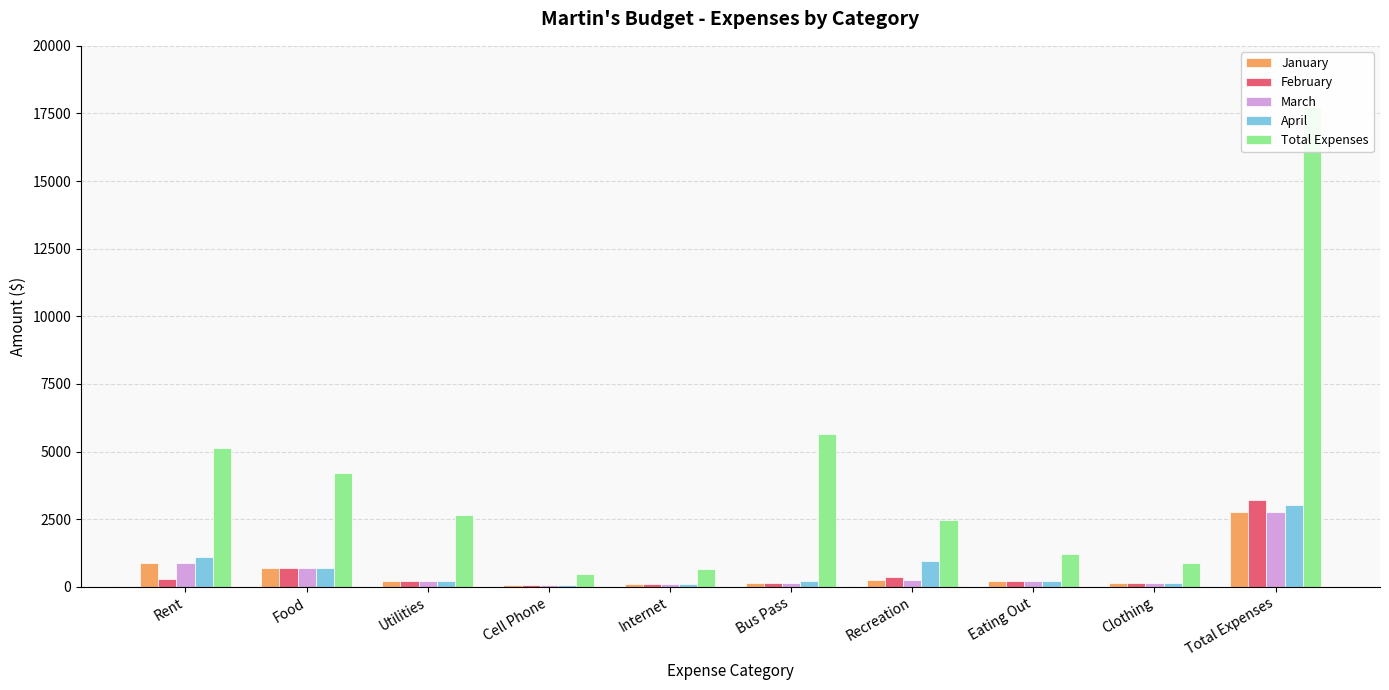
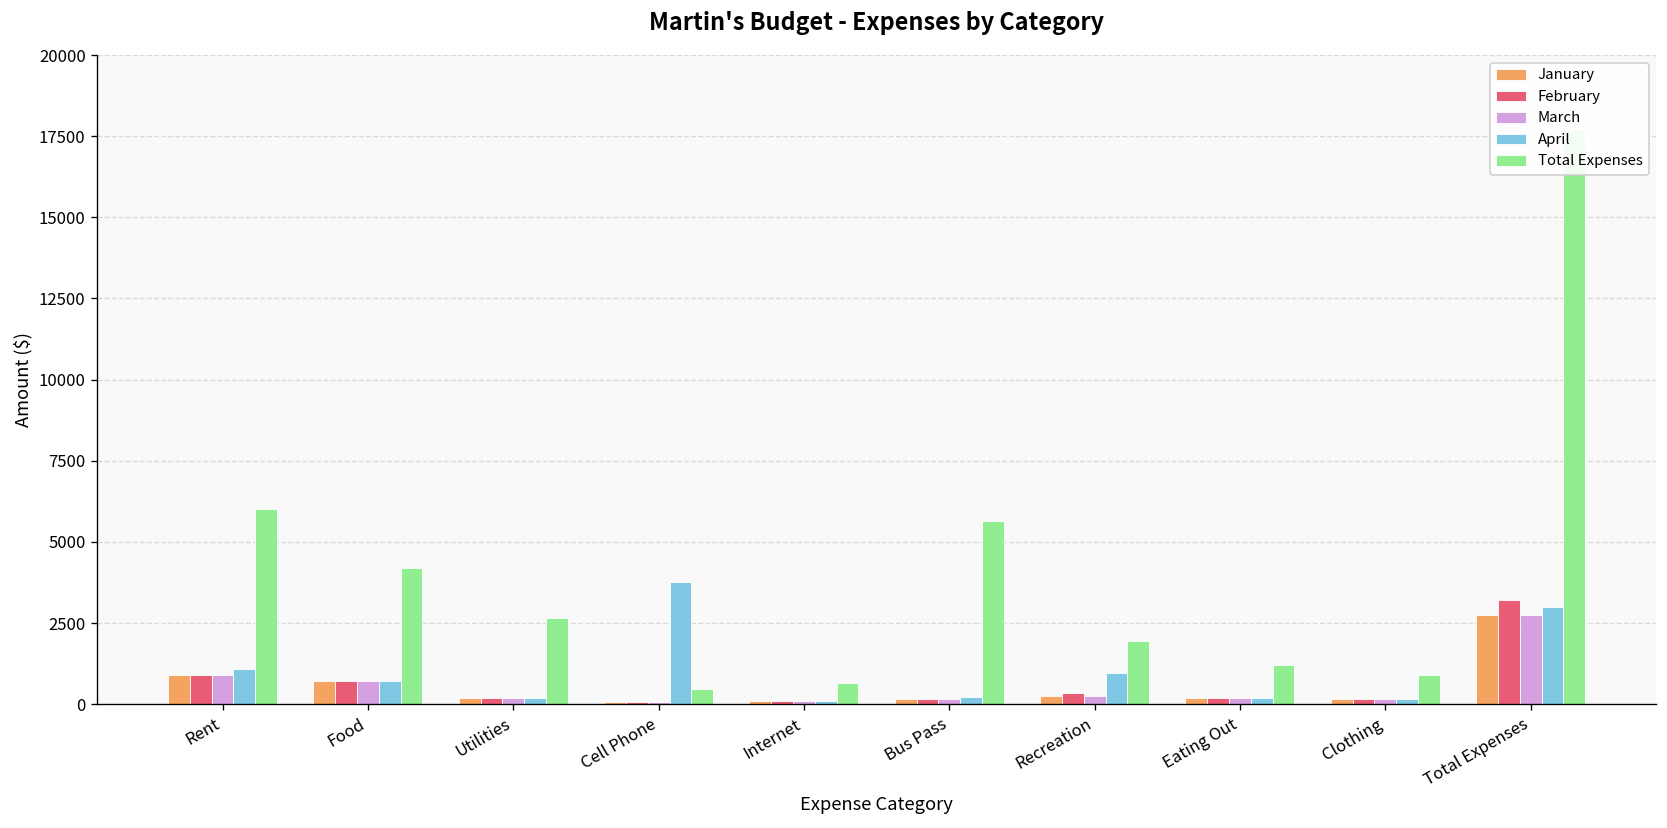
  {
    "January": {
      "Rent": 900,
      "Food": 700,
      "Utilities": 200,
      "Internet": 100,
      "Bus Pass": 200,
      "Recreation": 300,
      "Eating Out": 200,
      "Clothing": 200,
      "Total Expenses": 2800
    },
    "February": {
-     "Rent": 300,
+     "Rent": 900,
      "Food": 700,
      "Utilities": 200,
      "Internet": 100,
      "Bus Pass": 200,
      "Recreation": 300,
      "Eating Out": 200,
      "Clothing": 200,
      "Total Expenses": 3200
    },
    "March": {
      "Rent": 900,
      "Food": 700,
      "Utilities": 200,
      "Internet": 100,
      "Bus Pass": 200,
      "Recreation": 300,
      "Eating Out": 200,
      "Clothing": 200,
      "Total Expenses": 2800
    },
    "April": {
      "Rent": 1100,
      "Food": 700,
      "Utilities": 200,
-     "Cell Phone": 100,
+     "Cell Phone": 3800,
      "Internet": 100,
      "Bus Pass": 200,
      "Recreation": 1000,
      "Eating Out": 200,
      "Clothing": 200,
      "Total Expenses": 3000
    },
    "Total Expenses": {
-     "Rent": 5100,
+     "Rent": 6000,
      "Food": 4200,
      "Utilities": 2600,
      "Cell Phone": 500,
      "Internet": 700,
      "Bus Pass": 5600,
-     "Recreation": 2500,
+     "Recreation": 2000,
      "Eating Out": 1200,
      "Clothing": 900
    }
  }
